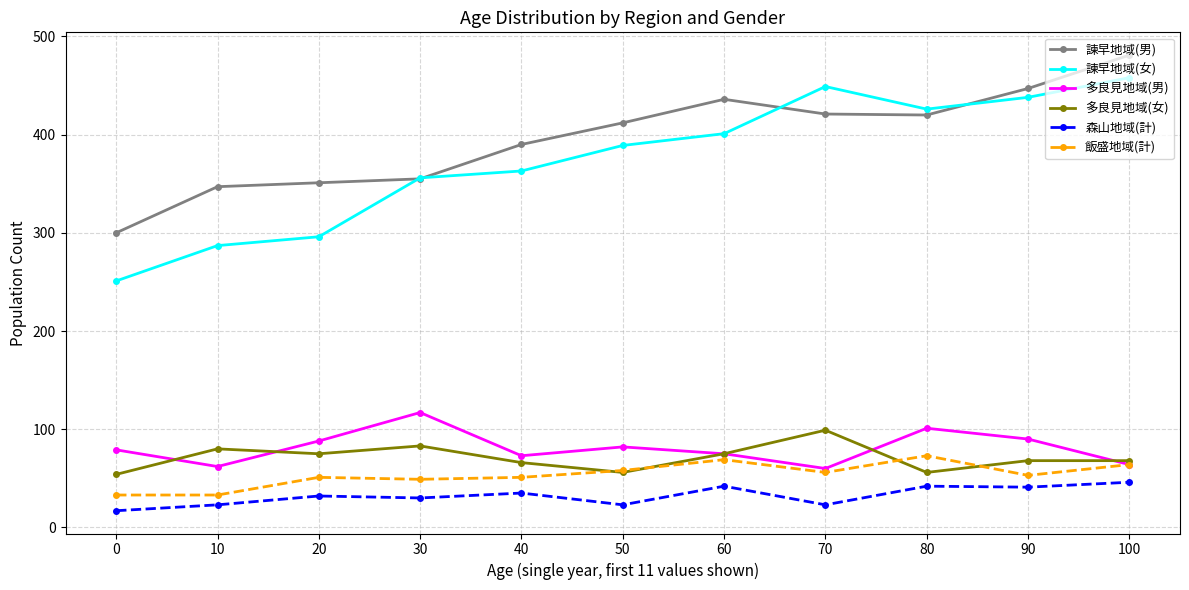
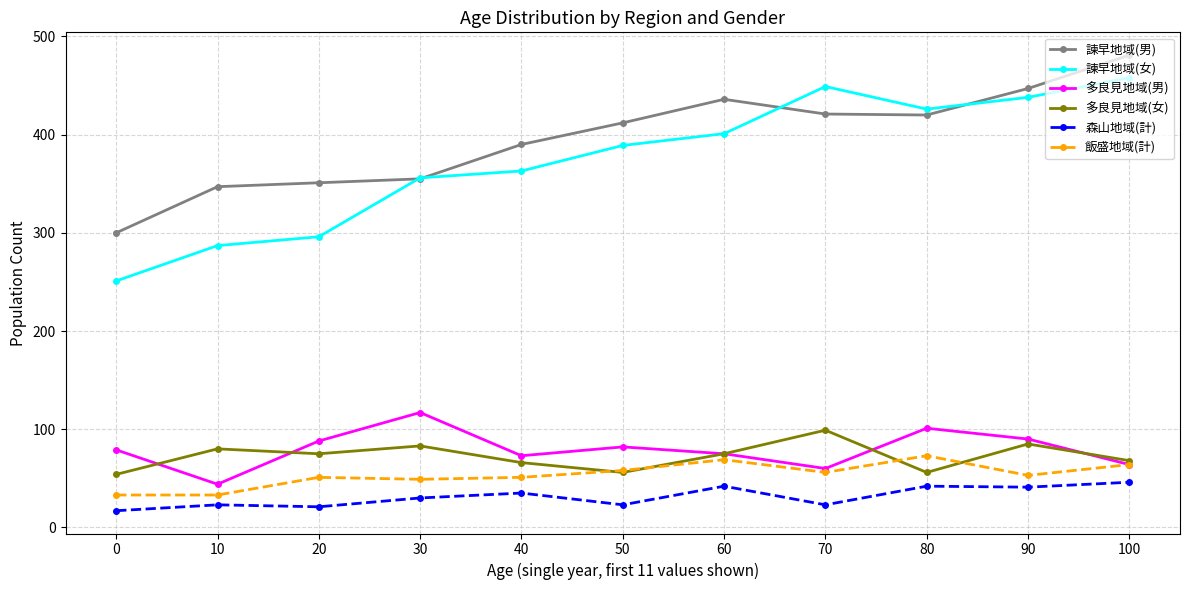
  {
    "諫早地域(男)": {
      "0": 300,
      "10": 350,
      "20": 350,
      "40": 390,
      "50": 410,
      "60": 440,
      "70": 420,
      "80": 420,
      "90": 450
    },
    "諫早地域(女)": {
      "0": 250,
      "10": 290,
      "20": 300,
      "40": 360,
      "50": 390,
      "60": 400,
      "70": 450,
      "80": 430,
      "90": 440
    },
    "多良見地域(男)": {
      "0": 80,
-     "10": 60,
+     "10": 40,
      "20": 90,
      "30": 120,
      "40": 70,
      "50": 80,
      "70": 60,
      "80": 100,
      "90": 90
    },
    "多良見地域(女)": {
      "0": 50,
      "10": 80,
      "20": 80,
      "30": 80,
      "40": 70,
      "70": 100,
      "80": 60,
-     "90": 70,
+     "90": 90,
      "100": 70
    },
    "森山地域(計)": {
      "0": 20,
      "10": 20,
-     "20": 30,
+     "20": 20,
      "30": 30,
      "40": 40,
      "50": 20,
      "60": 40,
      "70": 20,
      "80": 40,
      "90": 40,
      "100": 50
    },
    "飯盛地域(計)": {
      "0": 30,
      "10": 30,
      "20": 50,
      "30": 50,
      "40": 50,
      "60": 70,
      "70": 60,
      "80": 70,
      "90": 50
    }
  }
